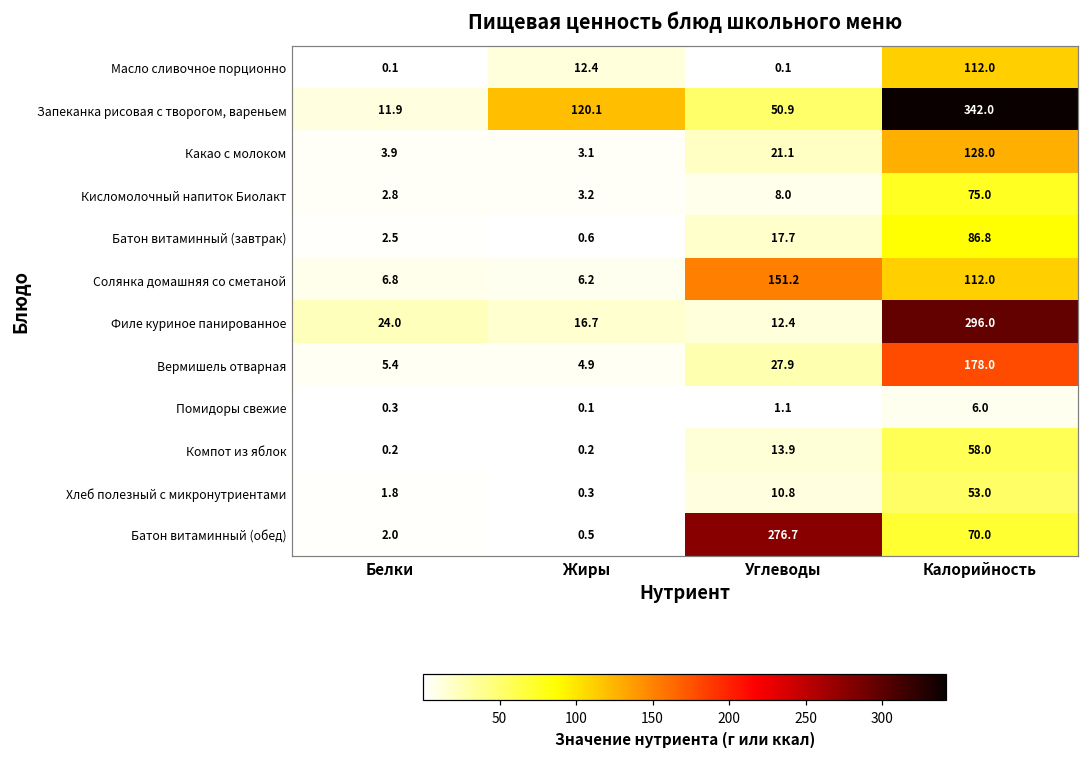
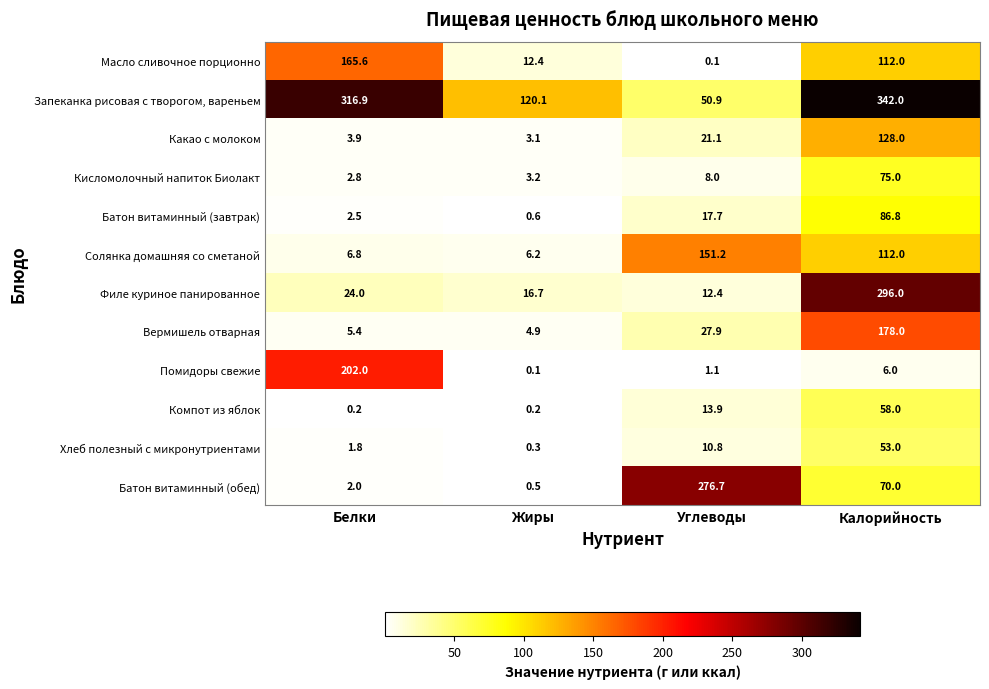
  {
    "Масло сливочное порционно": {
-     "Белки": 0.1,
+     "Белки": 165.6,
      "Жиры": 12.4,
      "Углеводы": 0.1,
      "Калорийность": 112.0
    },
    "Запеканка рисовая с творогом, вареньем": {
-     "Белки": 11.9,
+     "Белки": 316.9,
      "Жиры": 120.1,
      "Углеводы": 50.9,
      "Калорийность": 342.0
    },
    "Какао с молоком": {
      "Белки": 3.9,
      "Жиры": 3.1,
      "Углеводы": 21.1,
      "Калорийность": 128.0
    },
    "Кисломолочный напиток Биолакт": {
      "Белки": 2.8,
      "Жиры": 3.2,
      "Углеводы": 8.0,
      "Калорийность": 75.0
    },
    "Батон витаминный (завтрак)": {
      "Белки": 2.5,
      "Жиры": 0.6,
      "Углеводы": 17.7,
      "Калорийность": 86.8
    },
    "Солянка домашняя со сметаной": {
      "Белки": 6.8,
      "Жиры": 6.2,
      "Углеводы": 151.2,
      "Калорийность": 112.0
    },
    "Филе куриное панированное": {
      "Белки": 24.0,
      "Жиры": 16.7,
      "Углеводы": 12.4,
      "Калорийность": 296.0
    },
    "Вермишель отварная": {
      "Белки": 5.4,
      "Жиры": 4.9,
      "Углеводы": 27.9,
      "Калорийность": 178.0
    },
    "Помидоры свежие": {
-     "Белки": 0.3,
+     "Белки": 202.0,
      "Жиры": 0.1,
      "Углеводы": 1.1,
      "Калорийность": 6.0
    },
    "Компот из яблок": {
      "Белки": 0.2,
      "Жиры": 0.2,
      "Углеводы": 13.9,
      "Калорийность": 58.0
    },
    "Хлеб полезный с микронутриентами": {
      "Белки": 1.8,
      "Жиры": 0.3,
      "Углеводы": 10.8,
      "Калорийность": 53.0
    },
    "Батон витаминный (обед)": {
      "Белки": 2.0,
      "Жиры": 0.5,
      "Углеводы": 276.7,
      "Калорийность": 70.0
    }
  }
